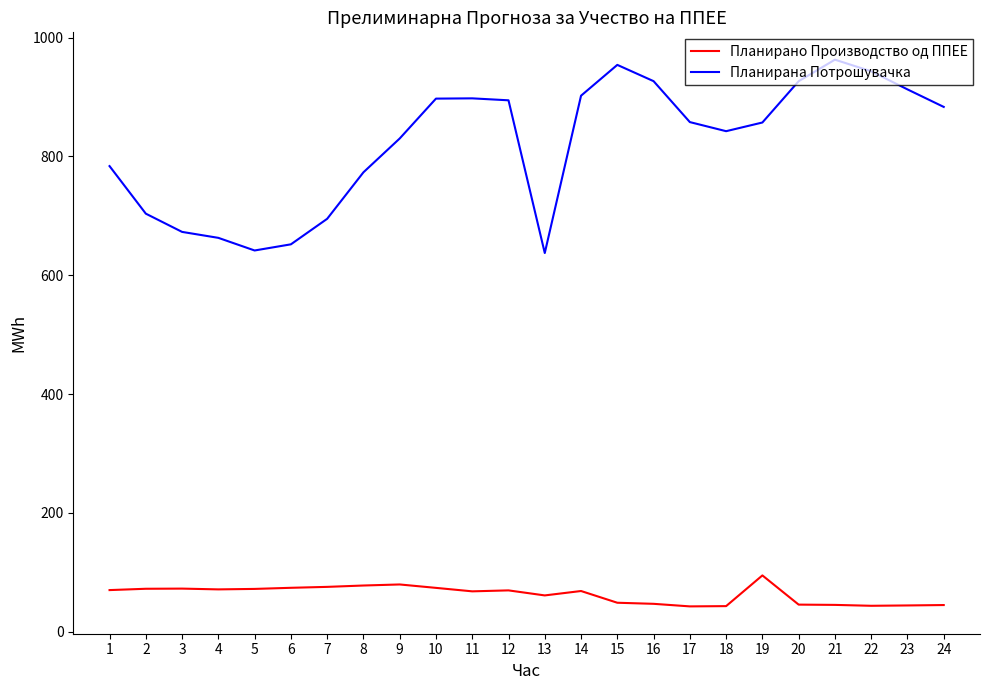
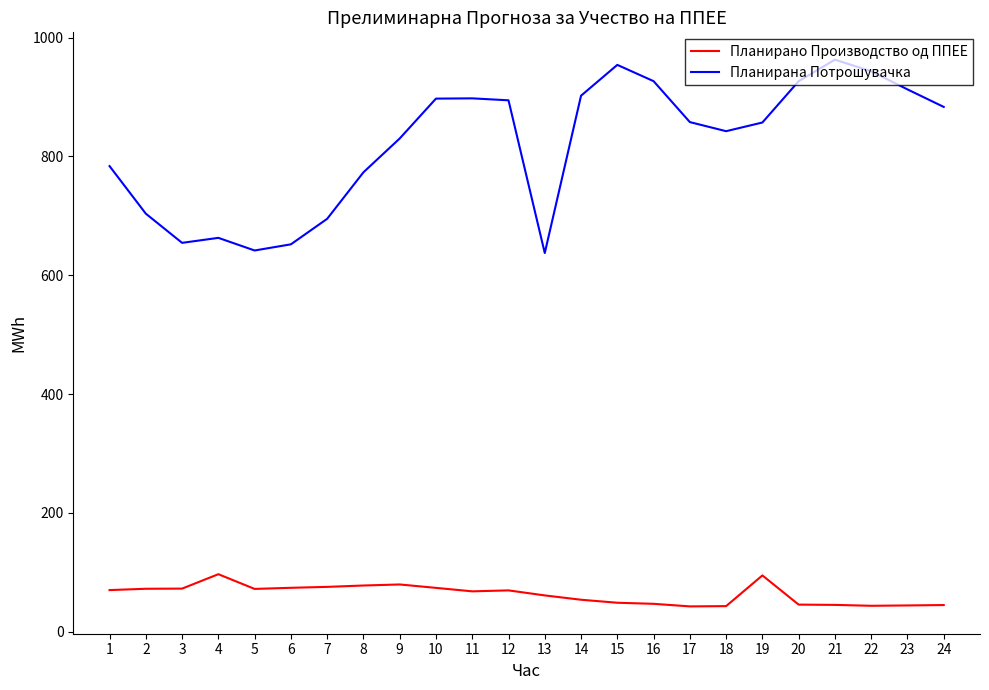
  {
    "Планирано Производство од ППЕЕ": {
      "1": 70,
      "2": 70,
      "3": 70,
-     "4": 70,
+     "4": 100,
      "5": 70,
      "6": 70,
      "7": 80,
      "8": 80,
      "9": 80,
      "10": 70,
      "11": 70,
      "12": 70,
      "13": 60,
-     "14": 70,
+     "14": 50,
      "15": 50,
      "16": 50,
      "17": 40,
      "18": 40,
      "19": 90,
      "20": 50,
      "21": 40,
      "22": 40,
      "23": 40,
      "24": 40
    },
    "Планирана Потрошувачка": {
      "1": 780,
      "2": 700,
-     "3": 670,
+     "3": 650,
      "4": 660,
      "5": 640,
      "6": 650,
      "7": 700,
      "8": 770,
      "9": 830,
      "10": 900,
      "11": 900,
      "12": 890,
      "13": 640,
      "14": 900,
      "15": 950,
      "16": 930,
      "17": 860,
      "18": 840,
      "19": 860,
      "23": 910,
      "24": 880
    }
  }
